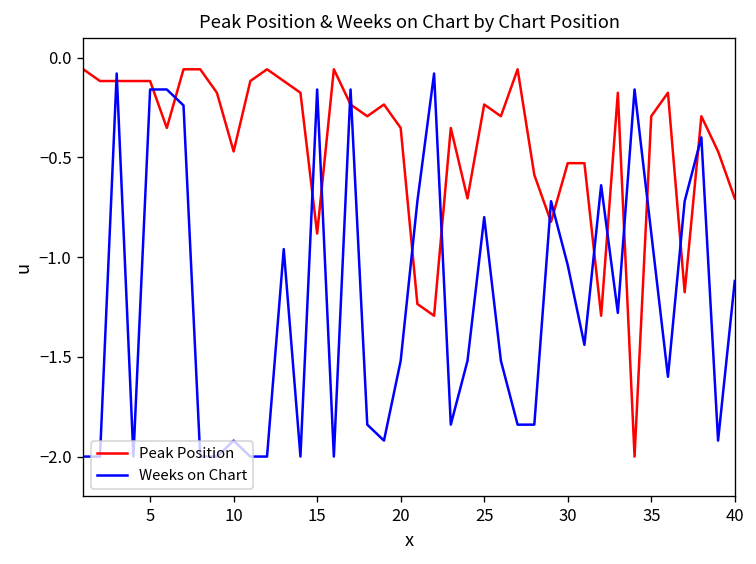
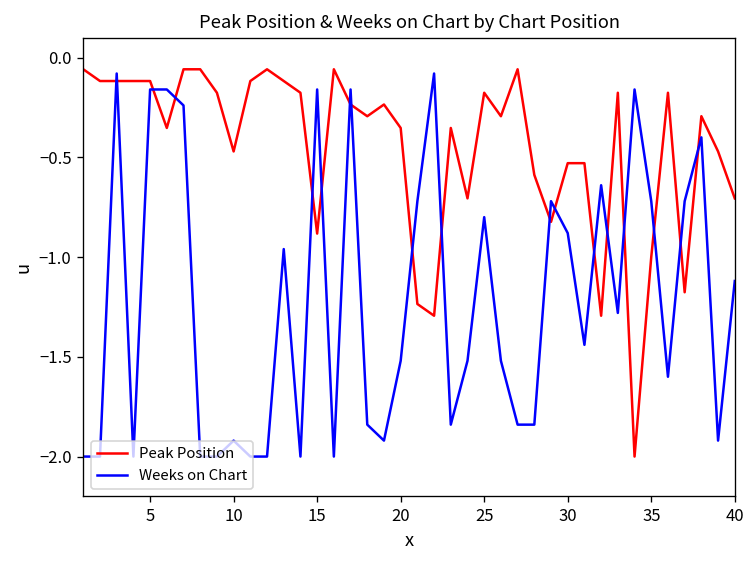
  {
    "Peak Position": {
      "5": -0.12,
      "10": -0.47,
      "15": -0.88,
      "20": -0.35,
-     "25": -0.24,
+     "25": -0.18,
      "30": -0.53,
-     "35": -0.29,
+     "35": -1.00,
      "40": -0.71
    },
    "Weeks on Chart": {
      "5": -0.16,
      "15": -0.16,
      "20": -1.52,
      "25": -0.80,
-     "30": -1.04,
-     "35": -0.88,
+     "30": -0.88,
+     "35": -0.72,
      "40": -1.12
    }
  }
